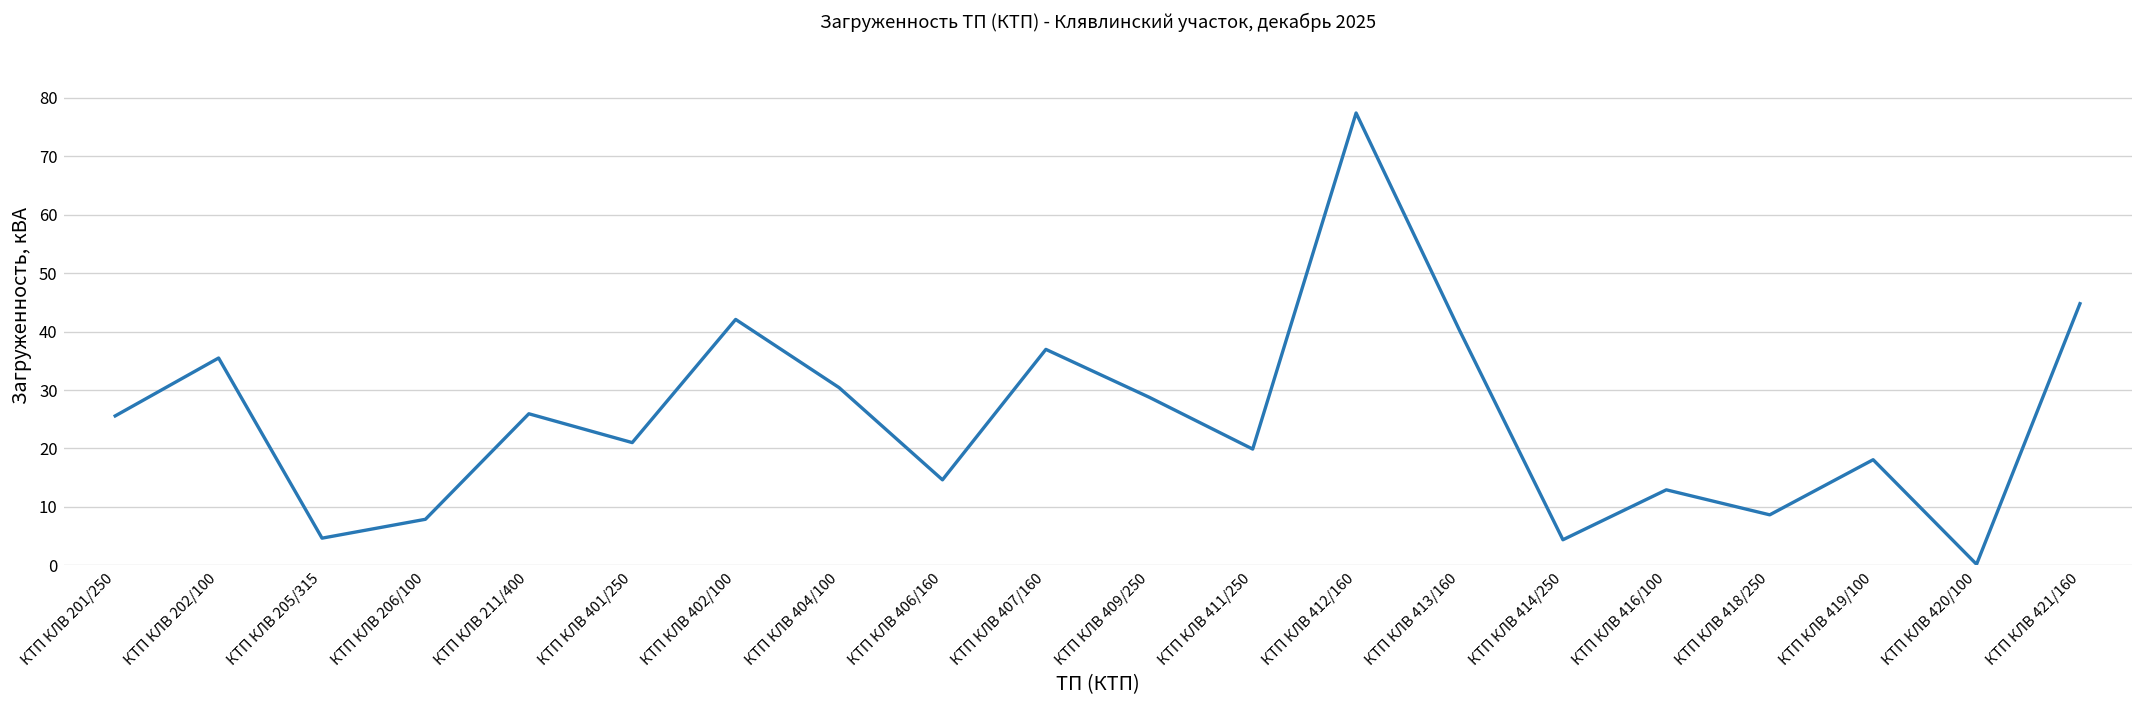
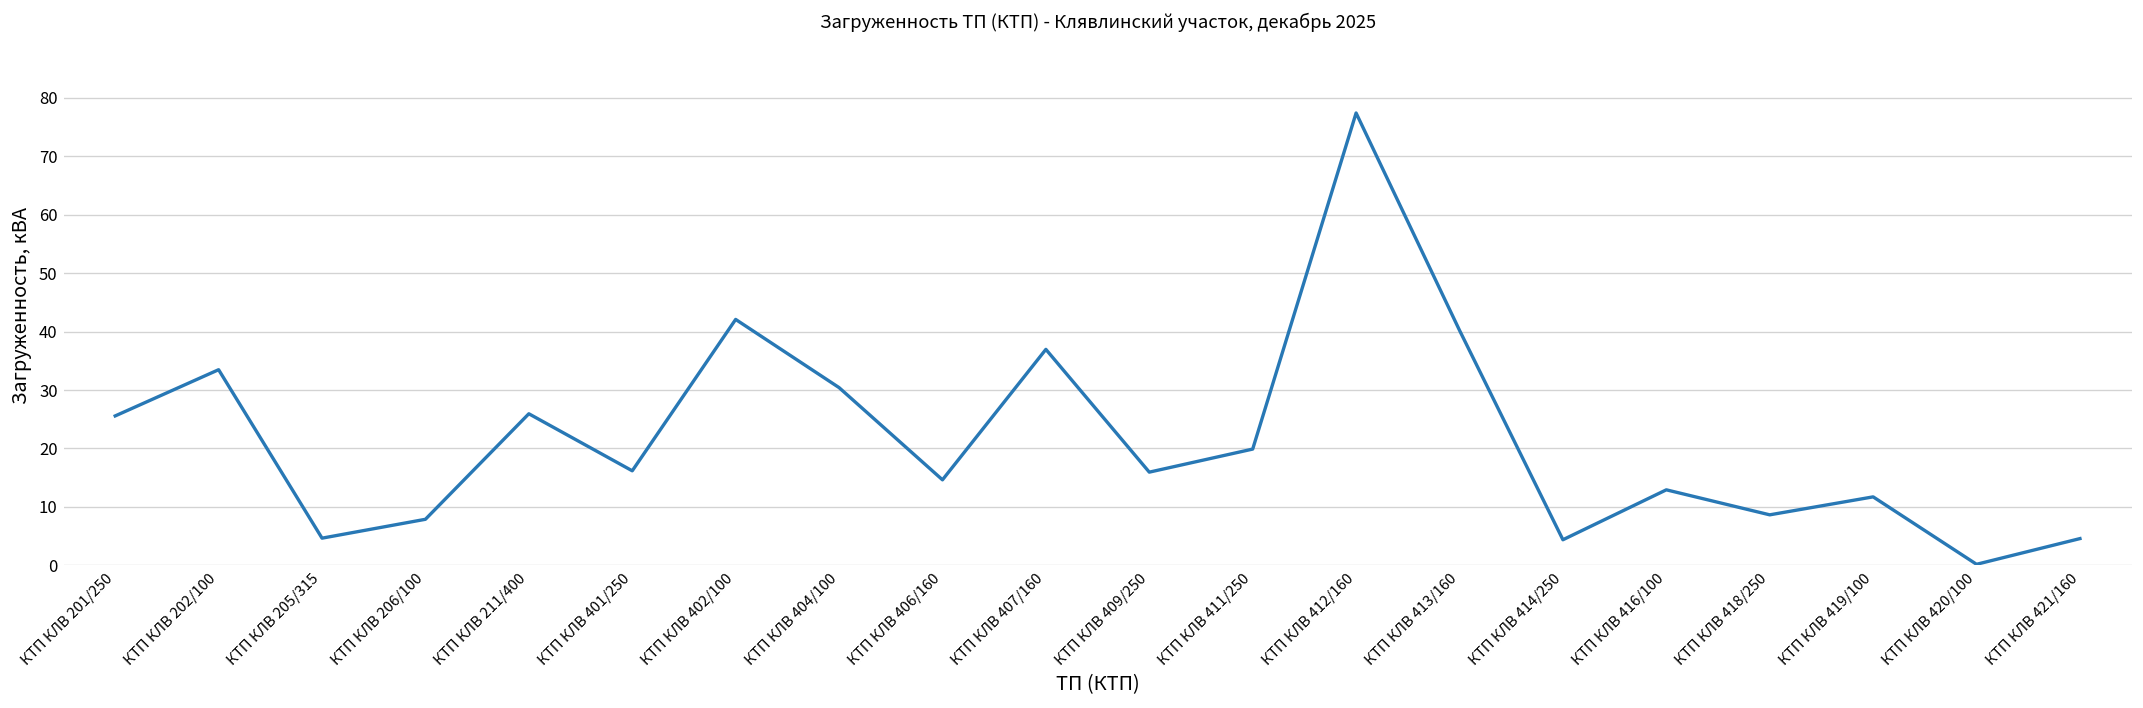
  {
    "КТП КЛВ 201/250": 26,
-   "КТП КЛВ 202/100": 35,
+   "КТП КЛВ 202/100": 33,
    "КТП КЛВ 205/315": 5,
    "КТП КЛВ 206/100": 8,
    "КТП КЛВ 211/400": 26,
-   "КТП КЛВ 401/250": 21,
+   "КТП КЛВ 401/250": 16,
    "КТП КЛВ 402/100": 42,
    "КТП КЛВ 404/100": 30,
    "КТП КЛВ 406/160": 15,
    "КТП КЛВ 407/160": 37,
-   "КТП КЛВ 409/250": 29,
+   "КТП КЛВ 409/250": 16,
    "КТП КЛВ 411/250": 20,
    "КТП КЛВ 412/160": 77,
    "КТП КЛВ 413/160": 40,
    "КТП КЛВ 414/250": 4,
    "КТП КЛВ 416/100": 13,
    "КТП КЛВ 418/250": 9,
-   "КТП КЛВ 419/100": 18,
+   "КТП КЛВ 419/100": 12,
    "КТП КЛВ 420/100": 0,
-   "КТП КЛВ 421/160": 45
+   "КТП КЛВ 421/160": 5
  }
